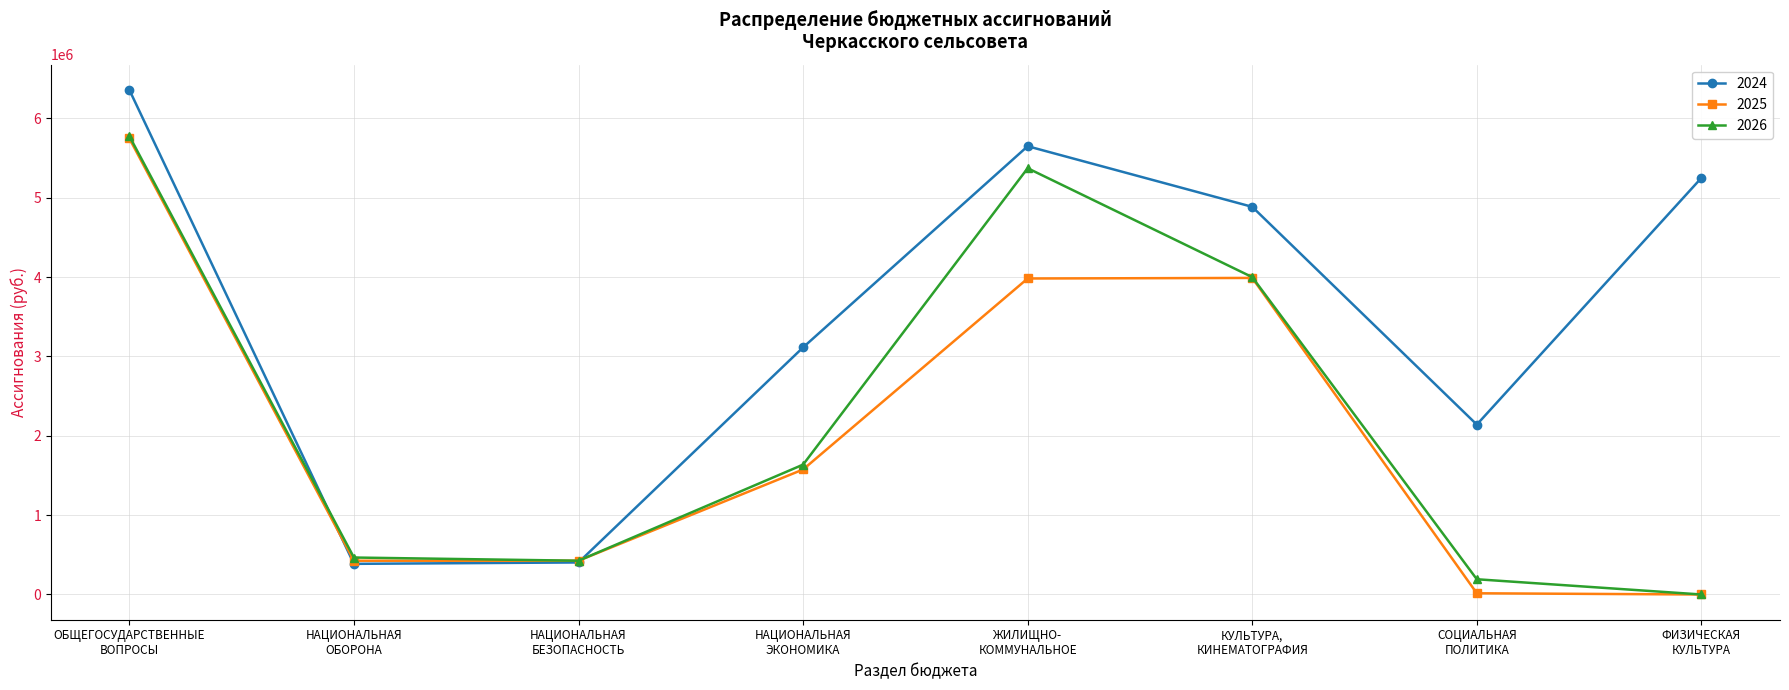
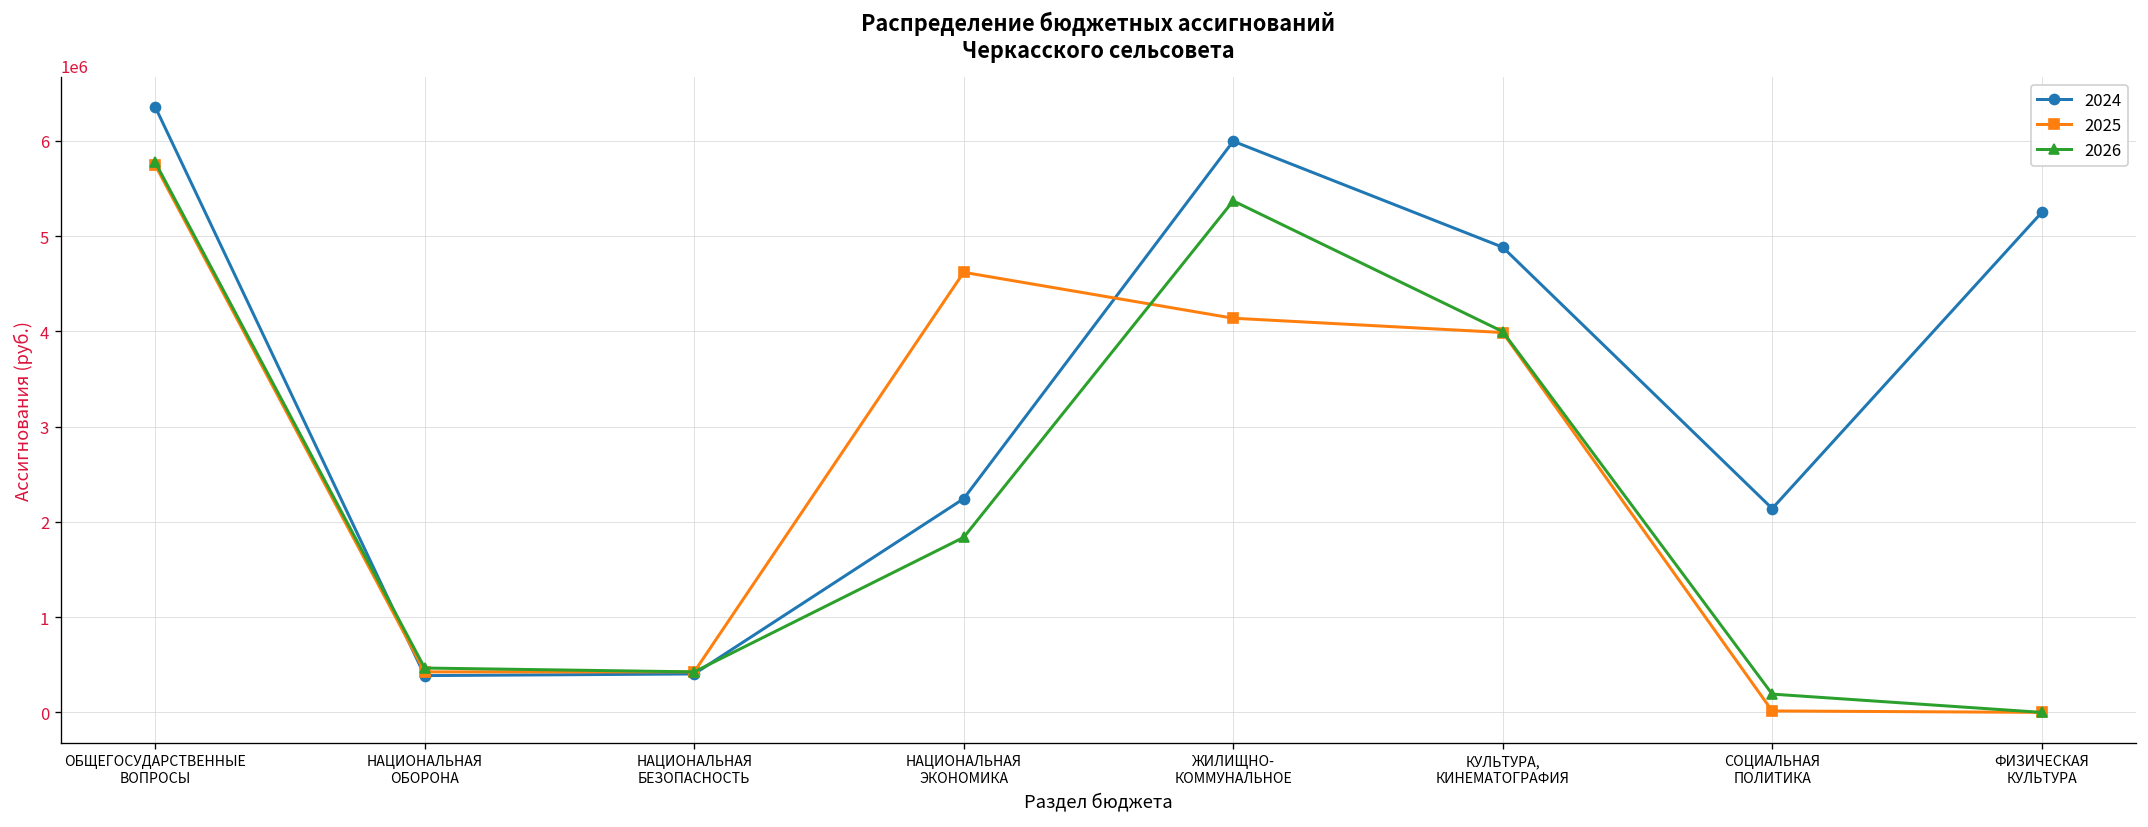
  {
    "2024": {
      "ОБЩЕГОСУДАРСТВЕННЫЕ ВОПРОСЫ": 6400000,
      "НАЦИОНАЛЬНАЯ ОБОРОНА": 400000,
-     "НАЦИОНАЛЬНАЯ ЭКОНОМИКА": 3100000,
-     "ЖИЛИЩНО- КОММУНАЛЬНОЕ": 5600000,
+     "НАЦИОНАЛЬНАЯ ЭКОНОМИКА": 2200000,
+     "ЖИЛИЩНО- КОММУНАЛЬНОЕ": 6000000,
      "КУЛЬТУРА, КИНЕМАТОГРАФИЯ": 4900000,
      "СОЦИАЛЬНАЯ ПОЛИТИКА": 2100000,
      "ФИЗИЧЕСКАЯ КУЛЬТУРА": 5200000
    },
    "2025": {
      "НАЦИОНАЛЬНАЯ ОБОРОНА": 400000,
-     "НАЦИОНАЛЬНАЯ ЭКОНОМИКА": 1600000,
-     "ЖИЛИЩНО- КОММУНАЛЬНОЕ": 4000000,
+     "НАЦИОНАЛЬНАЯ ЭКОНОМИКА": 4600000,
+     "ЖИЛИЩНО- КОММУНАЛЬНОЕ": 4100000,
      "СОЦИАЛЬНАЯ ПОЛИТИКА": 0
    },
    "2026": {
      "НАЦИОНАЛЬНАЯ ОБОРОНА": 500000,
-     "НАЦИОНАЛЬНАЯ ЭКОНОМИКА": 1600000,
+     "НАЦИОНАЛЬНАЯ ЭКОНОМИКА": 1800000,
      "ЖИЛИЩНО- КОММУНАЛЬНОЕ": 5400000,
      "СОЦИАЛЬНАЯ ПОЛИТИКА": 200000
    }
  }
